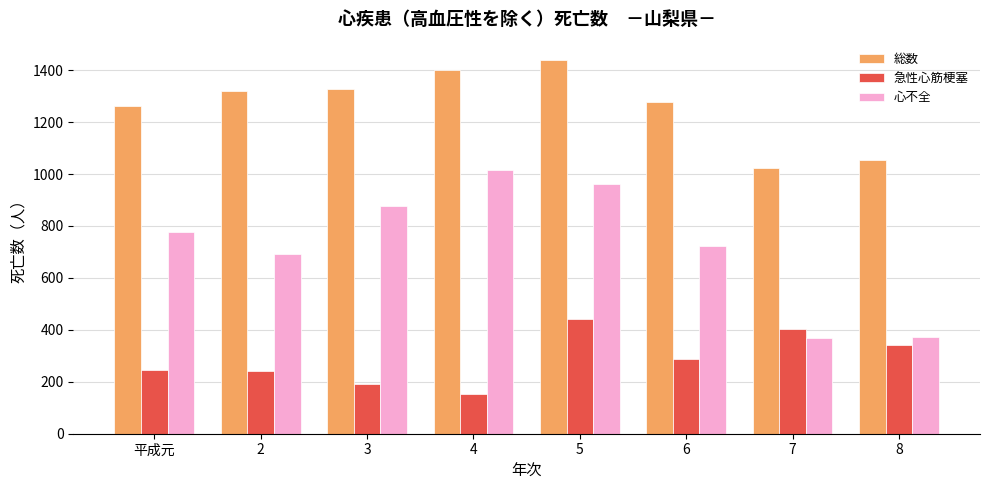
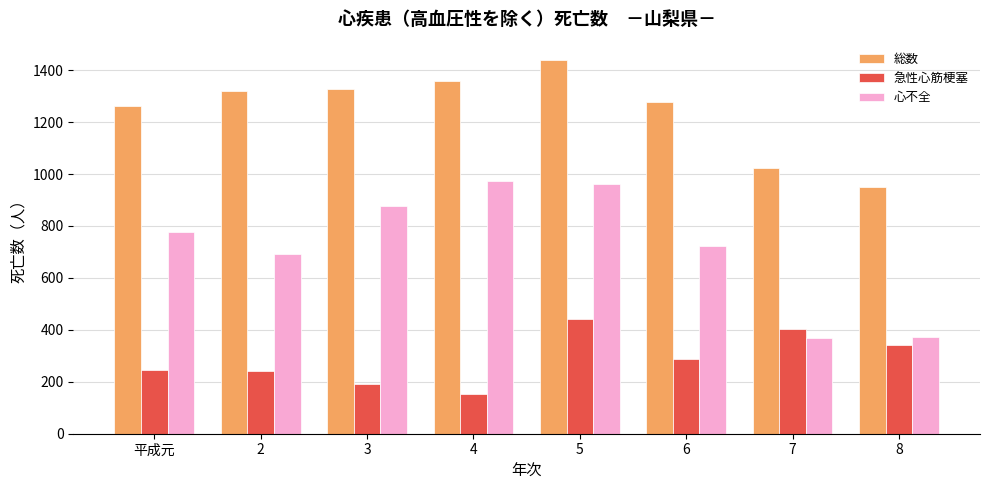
  {
    "総数": {
      "平成元": 1260,
      "2": 1320,
      "3": 1330,
-     "4": 1400,
+     "4": 1360,
      "5": 1440,
      "6": 1280,
      "7": 1030,
-     "8": 1050
+     "8": 950
    },
    "急性心筋梗塞": {
      "平成元": 250,
      "2": 240,
      "3": 190,
      "4": 150,
      "5": 440,
      "6": 290,
      "7": 410,
      "8": 340
    },
    "心不全": {
      "平成元": 780,
      "2": 690,
      "3": 880,
-     "4": 1020,
+     "4": 970,
      "5": 960,
      "6": 720,
      "7": 370,
      "8": 370
    }
  }
